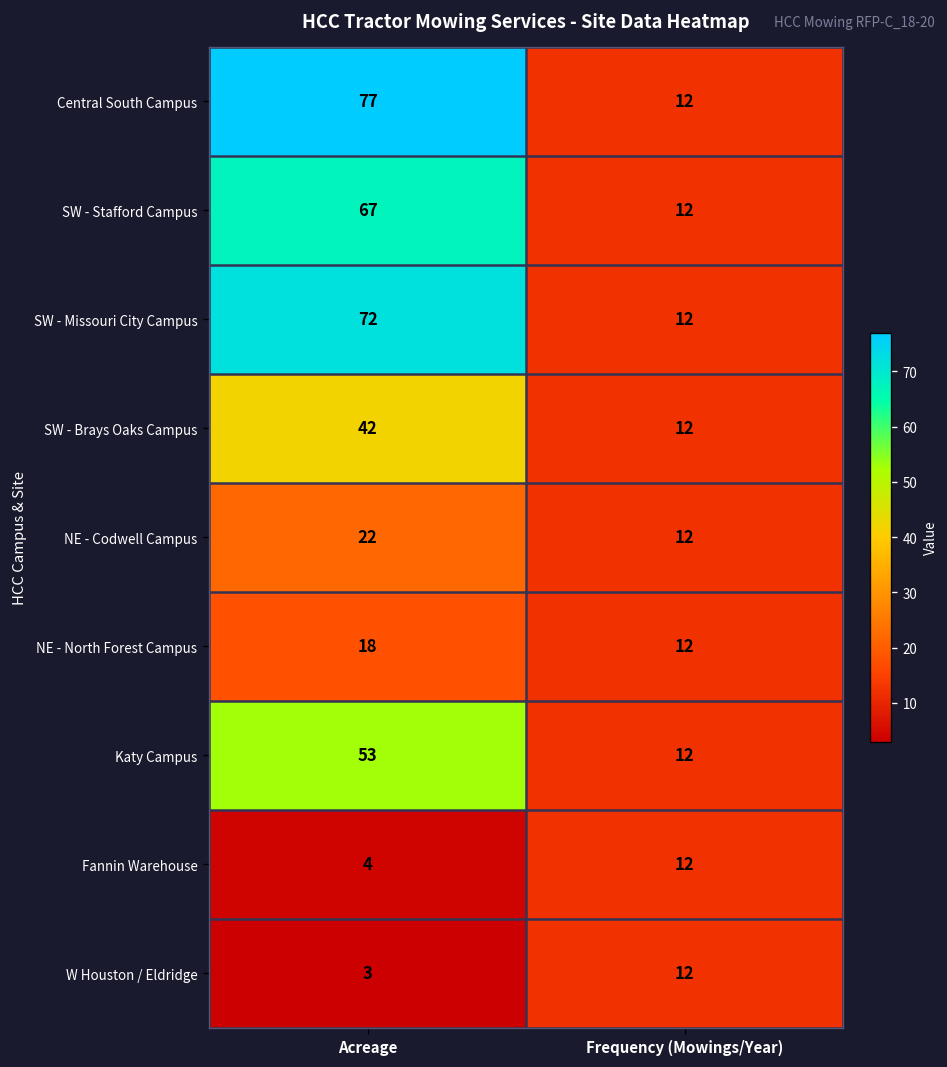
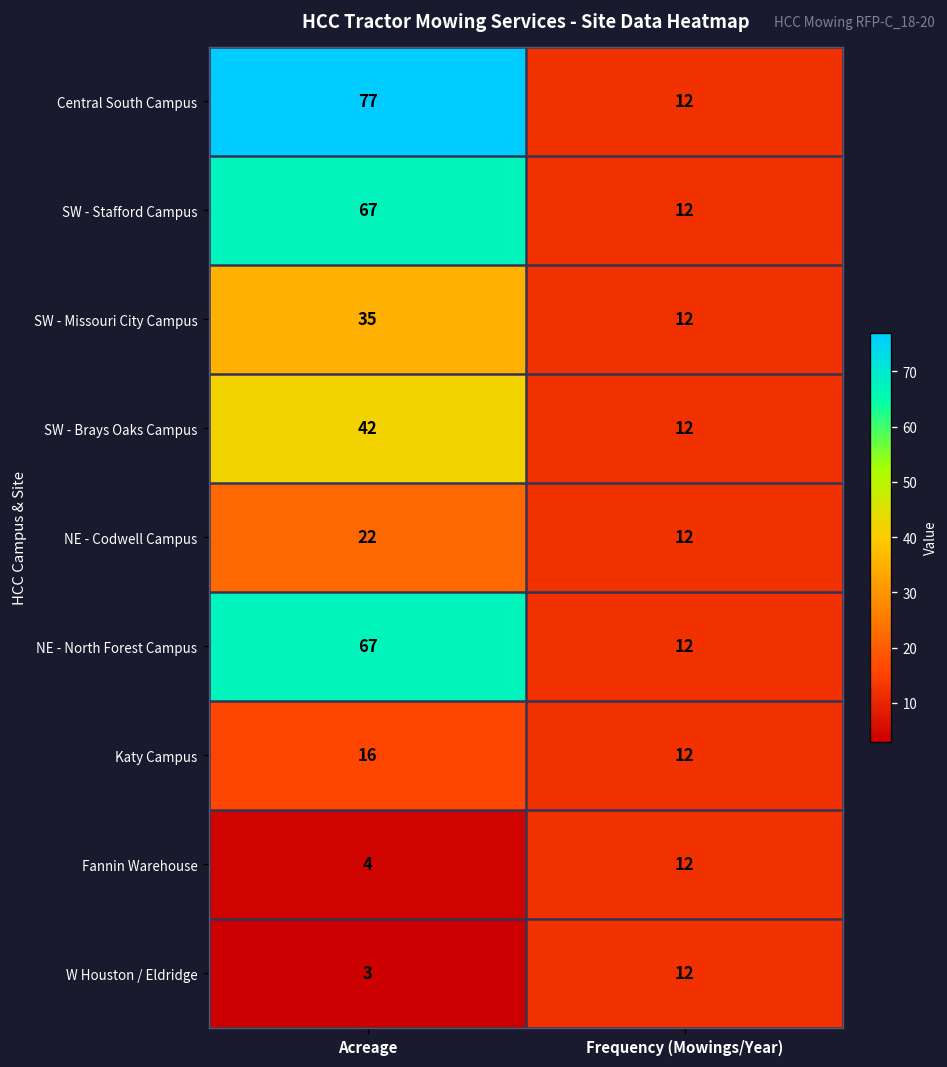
  {
    "Central South Campus": {
      "Acreage": 77,
      "Frequency (Mowings/Year)": 12
    },
    "SW - Stafford Campus": {
      "Acreage": 67,
      "Frequency (Mowings/Year)": 12
    },
    "SW - Missouri City Campus": {
-     "Acreage": 72,
+     "Acreage": 35,
      "Frequency (Mowings/Year)": 12
    },
    "SW - Brays Oaks Campus": {
      "Acreage": 42,
      "Frequency (Mowings/Year)": 12
    },
    "NE - Codwell Campus": {
      "Acreage": 22,
      "Frequency (Mowings/Year)": 12
    },
    "NE - North Forest Campus": {
-     "Acreage": 18,
+     "Acreage": 67,
      "Frequency (Mowings/Year)": 12
    },
    "Katy Campus": {
-     "Acreage": 53,
+     "Acreage": 16,
      "Frequency (Mowings/Year)": 12
    },
    "Fannin Warehouse": {
      "Acreage": 4,
      "Frequency (Mowings/Year)": 12
    },
    "W Houston / Eldridge": {
      "Acreage": 3,
      "Frequency (Mowings/Year)": 12
    }
  }
